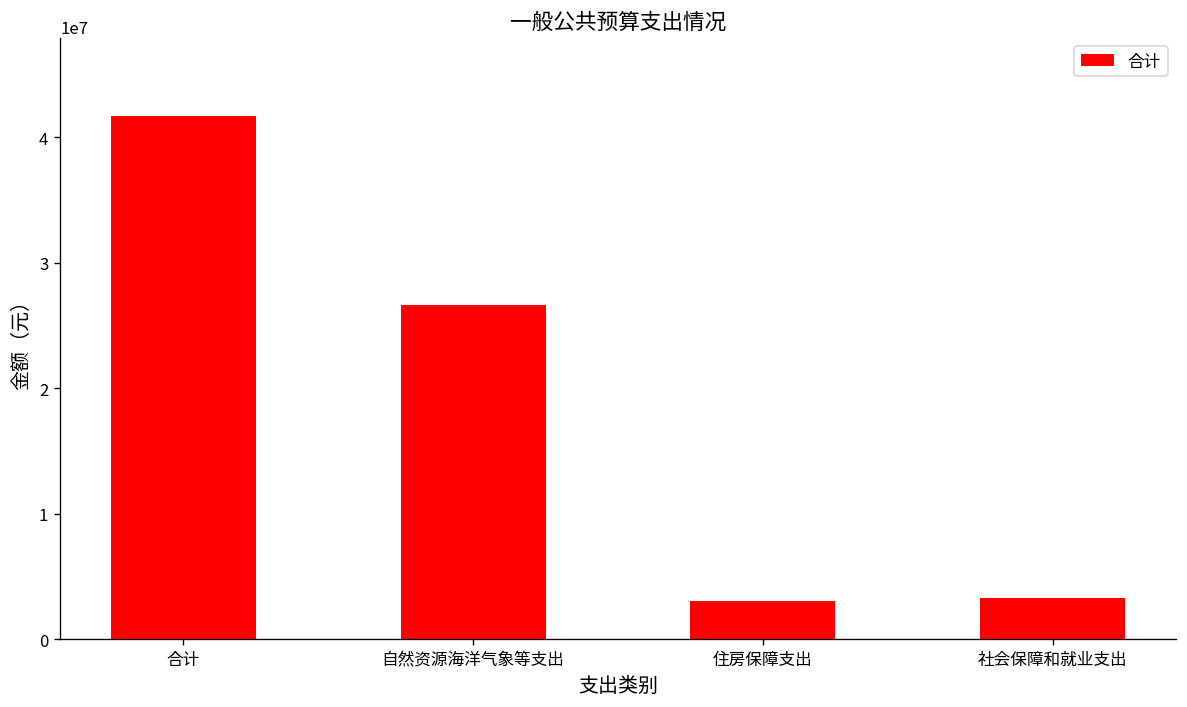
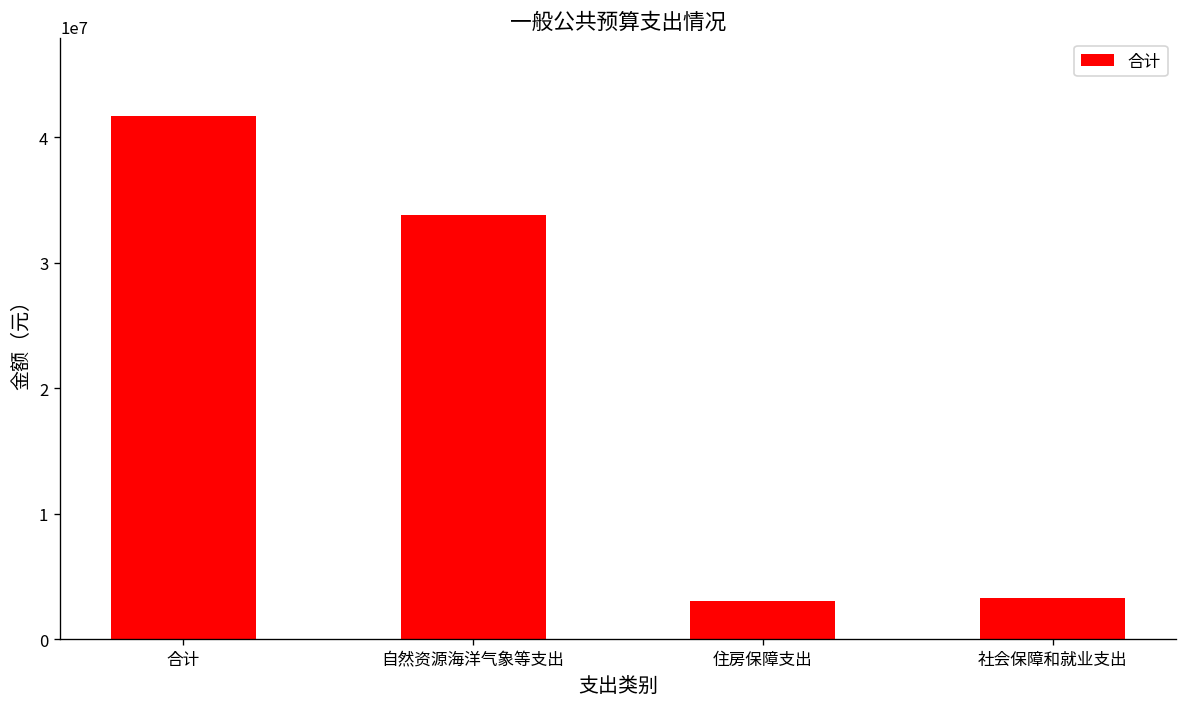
  {
    "合计": 41700000,
-   "自然资源海洋气象等支出": 26700000,
+   "自然资源海洋气象等支出": 33800000,
    "住房保障支出": 3100000,
    "社会保障和就业支出": 3300000
  }
